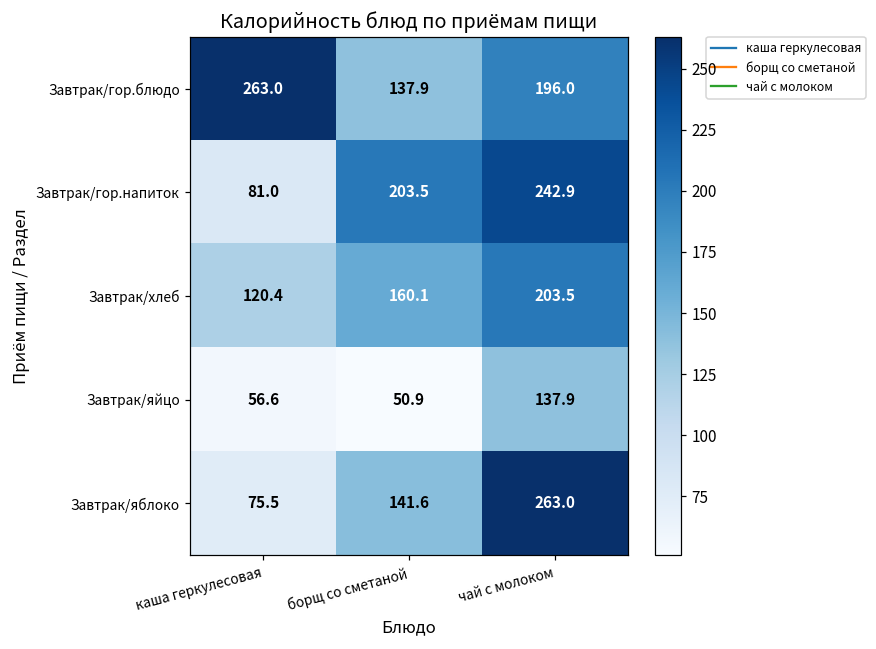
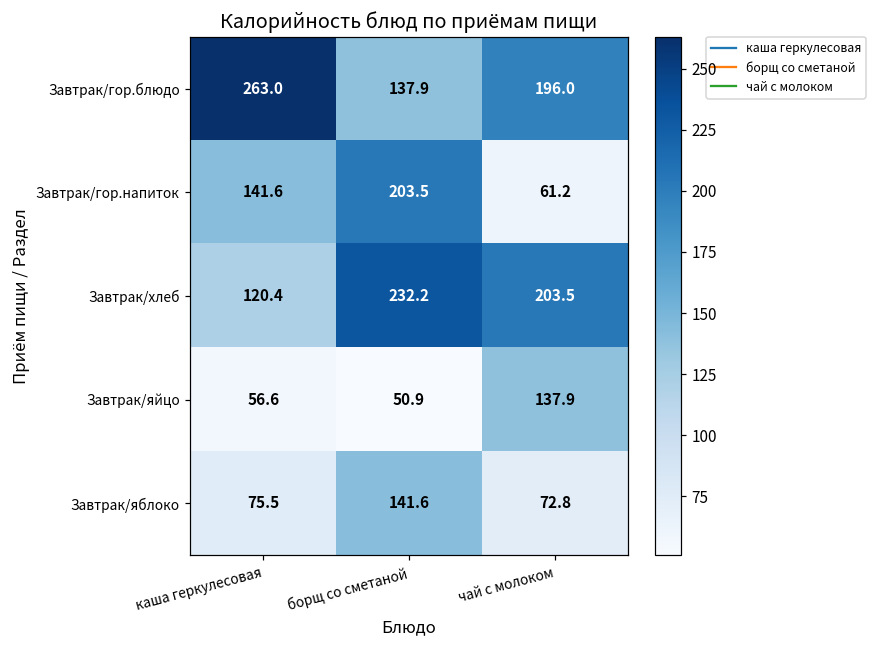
  {
    "Завтрак/гор.блюдо": {
      "каша геркулесовая": 263.0,
      "борщ со сметаной": 137.9,
      "чай с молоком": 196.0
    },
    "Завтрак/гор.напиток": {
-     "каша геркулесовая": 81.0,
+     "каша геркулесовая": 141.6,
      "борщ со сметаной": 203.5,
-     "чай с молоком": 242.9
+     "чай с молоком": 61.2
    },
    "Завтрак/хлеб": {
      "каша геркулесовая": 120.4,
-     "борщ со сметаной": 160.1,
+     "борщ со сметаной": 232.2,
      "чай с молоком": 203.5
    },
    "Завтрак/яйцо": {
      "каша геркулесовая": 56.6,
      "борщ со сметаной": 50.9,
      "чай с молоком": 137.9
    },
    "Завтрак/яблоко": {
      "каша геркулесовая": 75.5,
      "борщ со сметаной": 141.6,
-     "чай с молоком": 263.0
+     "чай с молоком": 72.8
    }
  }
